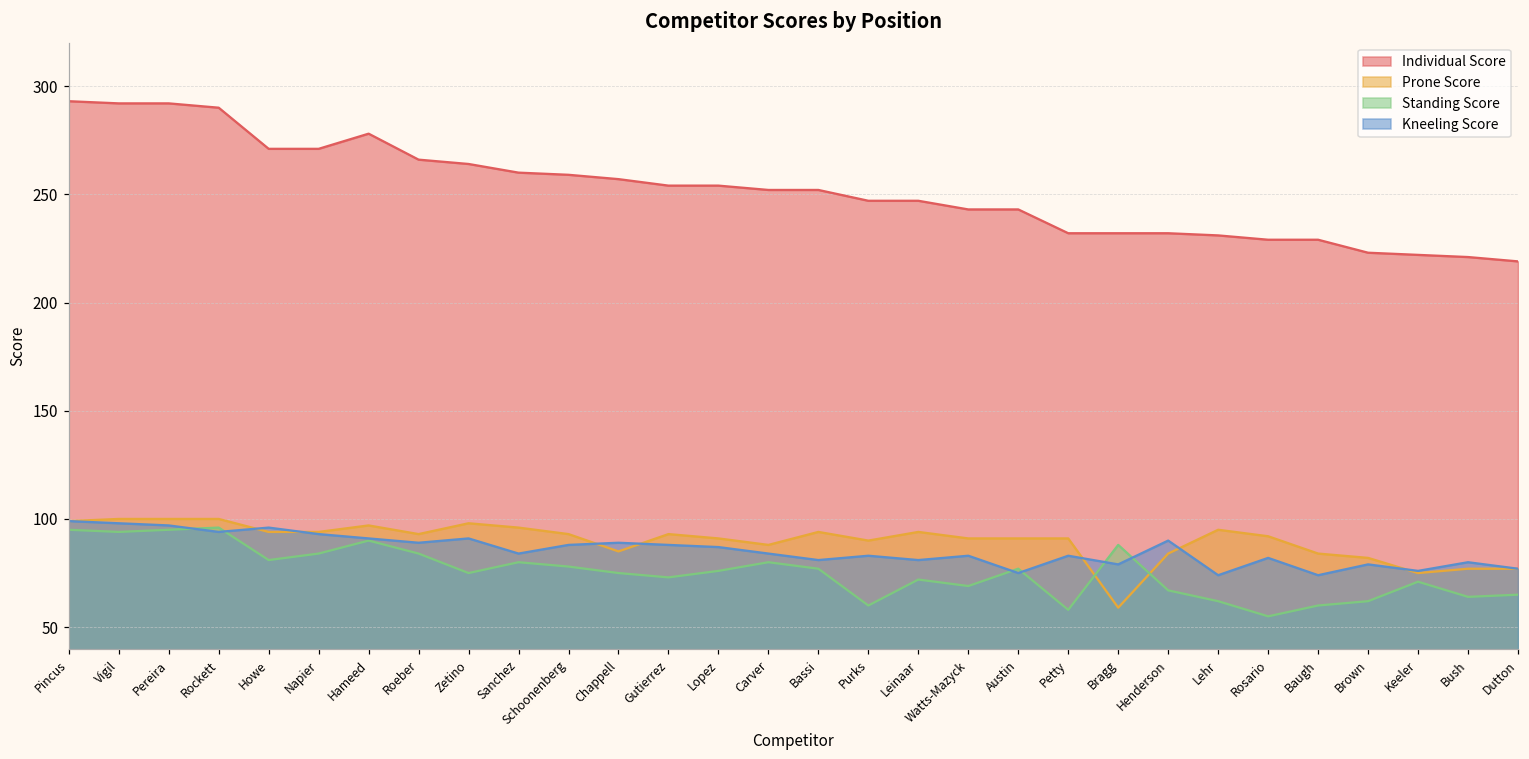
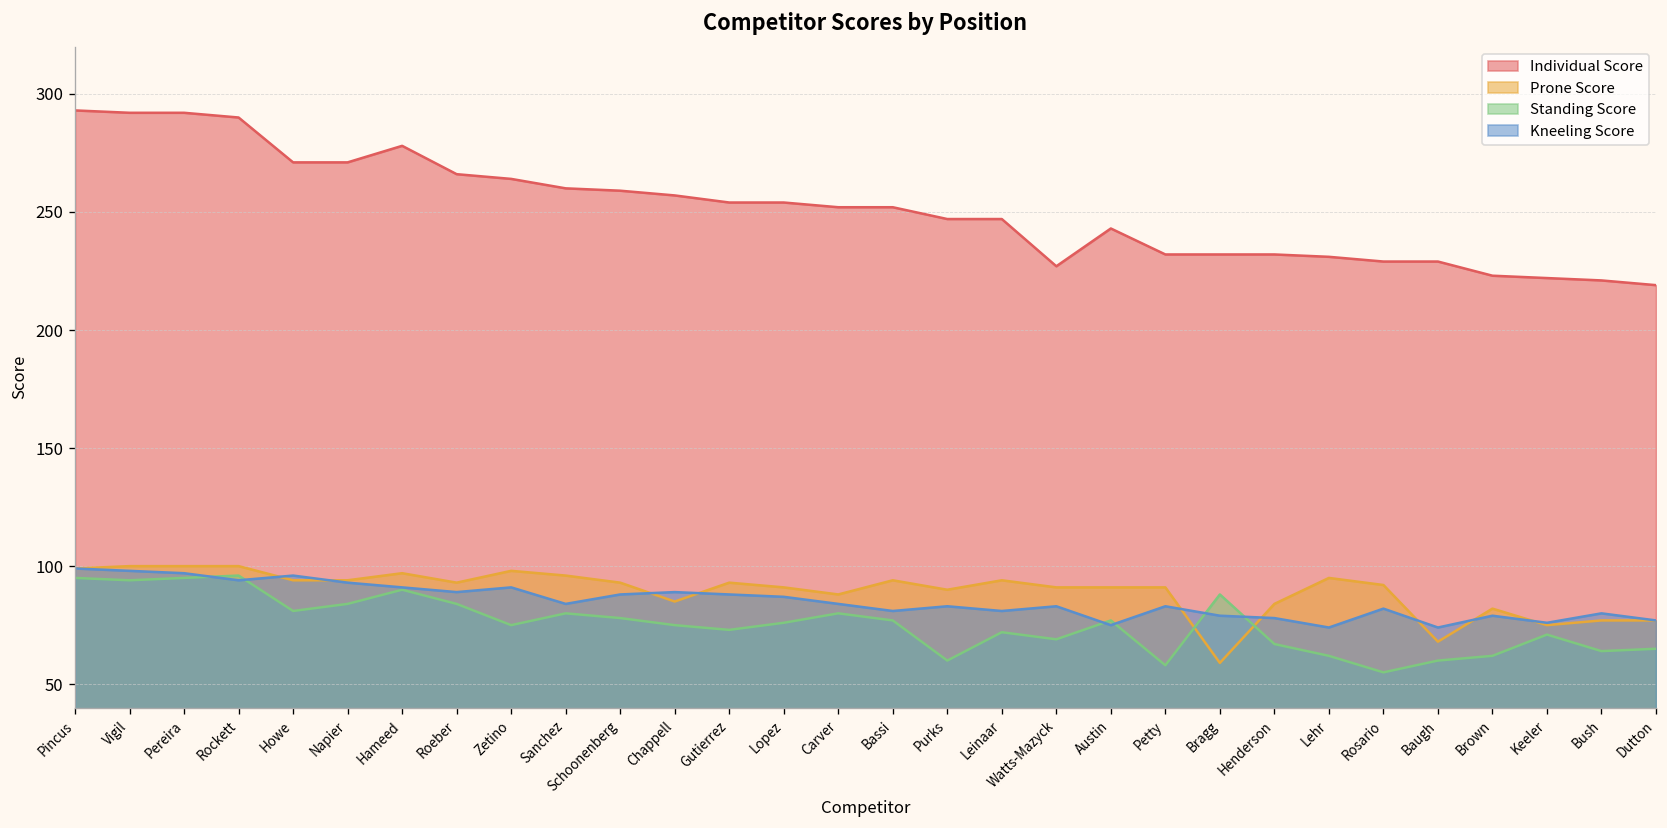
  {
    "Individual Score": {
      "Pincus": 293,
      "Vigil": 292,
      "Pereira": 292,
      "Rockett": 290,
      "Howe": 271,
      "Napier": 271,
      "Hameed": 278,
      "Roeber": 266,
      "Zetino": 264,
      "Sanchez": 260,
      "Schoonenberg": 259,
      "Chappell": 257,
      "Gutierrez": 254,
      "Lopez": 254,
      "Carver": 252,
      "Bassi": 252,
      "Purks": 247,
      "Leinaar": 247,
-     "Watts-Mazyck": 243,
+     "Watts-Mazyck": 227,
      "Austin": 243,
      "Petty": 232,
      "Bragg": 232,
      "Henderson": 232,
      "Lehr": 231,
      "Rosario": 229,
      "Baugh": 229,
      "Brown": 223,
      "Keeler": 222,
      "Bush": 221,
      "Dutton": 219
    },
    "Prone Score": {
      "Vigil": 100,
      "Pereira": 100,
      "Rockett": 100,
      "Howe": 94,
      "Hameed": 97,
      "Roeber": 93,
      "Zetino": 98,
      "Sanchez": 96,
      "Schoonenberg": 93,
      "Chappell": 85,
      "Gutierrez": 93,
      "Lopez": 91,
      "Carver": 88,
      "Bassi": 94,
      "Purks": 90,
      "Leinaar": 94,
      "Watts-Mazyck": 91,
      "Austin": 91,
      "Petty": 91,
      "Bragg": 59,
      "Henderson": 84,
      "Lehr": 95,
      "Rosario": 92,
-     "Baugh": 84,
+     "Baugh": 68,
      "Brown": 82,
      "Bush": 77
    },
    "Standing Score": {
      "Pincus": 95,
      "Vigil": 94,
      "Pereira": 95,
      "Rockett": 96,
      "Howe": 81,
      "Napier": 84,
      "Roeber": 84,
      "Zetino": 75,
      "Sanchez": 80,
      "Schoonenberg": 78,
      "Chappell": 75,
      "Gutierrez": 73,
      "Lopez": 76,
      "Carver": 80,
      "Bassi": 77,
      "Purks": 60,
      "Leinaar": 72,
      "Watts-Mazyck": 69,
      "Austin": 77,
      "Petty": 58,
      "Bragg": 88,
      "Henderson": 67,
      "Lehr": 62,
      "Rosario": 55,
      "Baugh": 60,
      "Brown": 62,
      "Keeler": 71,
      "Bush": 64,
      "Dutton": 65
    },
    "Kneeling Score": {
      "Vigil": 98,
      "Pereira": 97,
      "Rockett": 94,
      "Howe": 96,
      "Roeber": 89,
      "Zetino": 91,
      "Sanchez": 84,
      "Schoonenberg": 88,
      "Chappell": 89,
      "Gutierrez": 88,
      "Lopez": 87,
      "Carver": 84,
      "Bassi": 81,
      "Purks": 83,
      "Leinaar": 81,
      "Watts-Mazyck": 83,
      "Austin": 75,
      "Petty": 83,
      "Bragg": 79,
-     "Henderson": 90,
+     "Henderson": 78,
      "Lehr": 74,
      "Rosario": 82,
      "Baugh": 74,
      "Brown": 79,
      "Bush": 80
    }
  }
